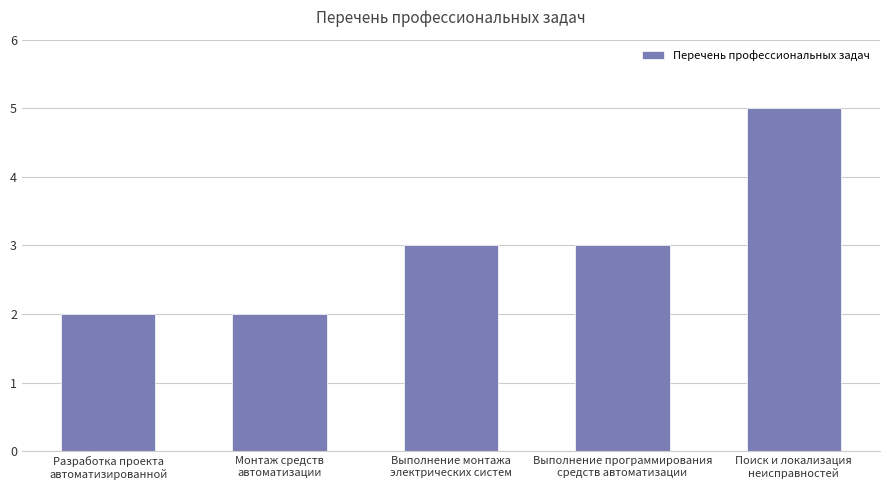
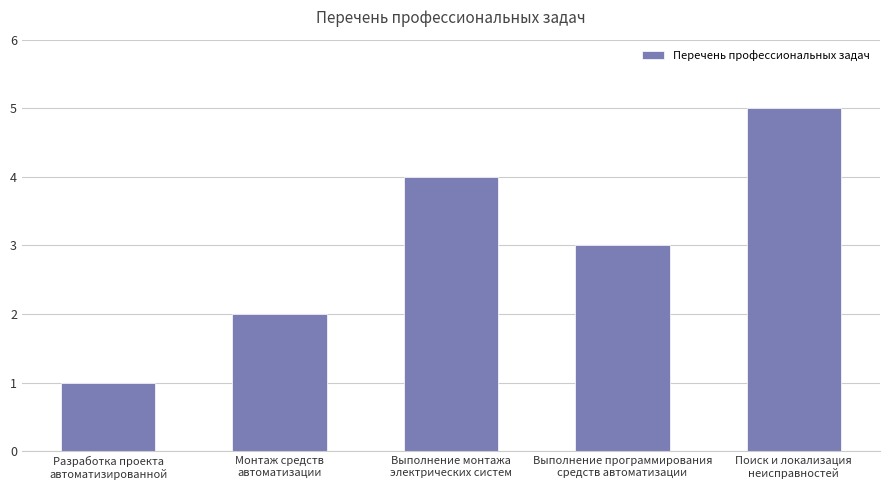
  {
-   "Разработка проекта автоматизированной": 2,
+   "Разработка проекта автоматизированной": 1,
    "Монтаж средств автоматизации": 2,
-   "Выполнение монтажа электрических систем": 3,
+   "Выполнение монтажа электрических систем": 4,
    "Выполнение программирования средств автоматизации": 3,
    "Поиск и локализация неисправностей": 5
  }
